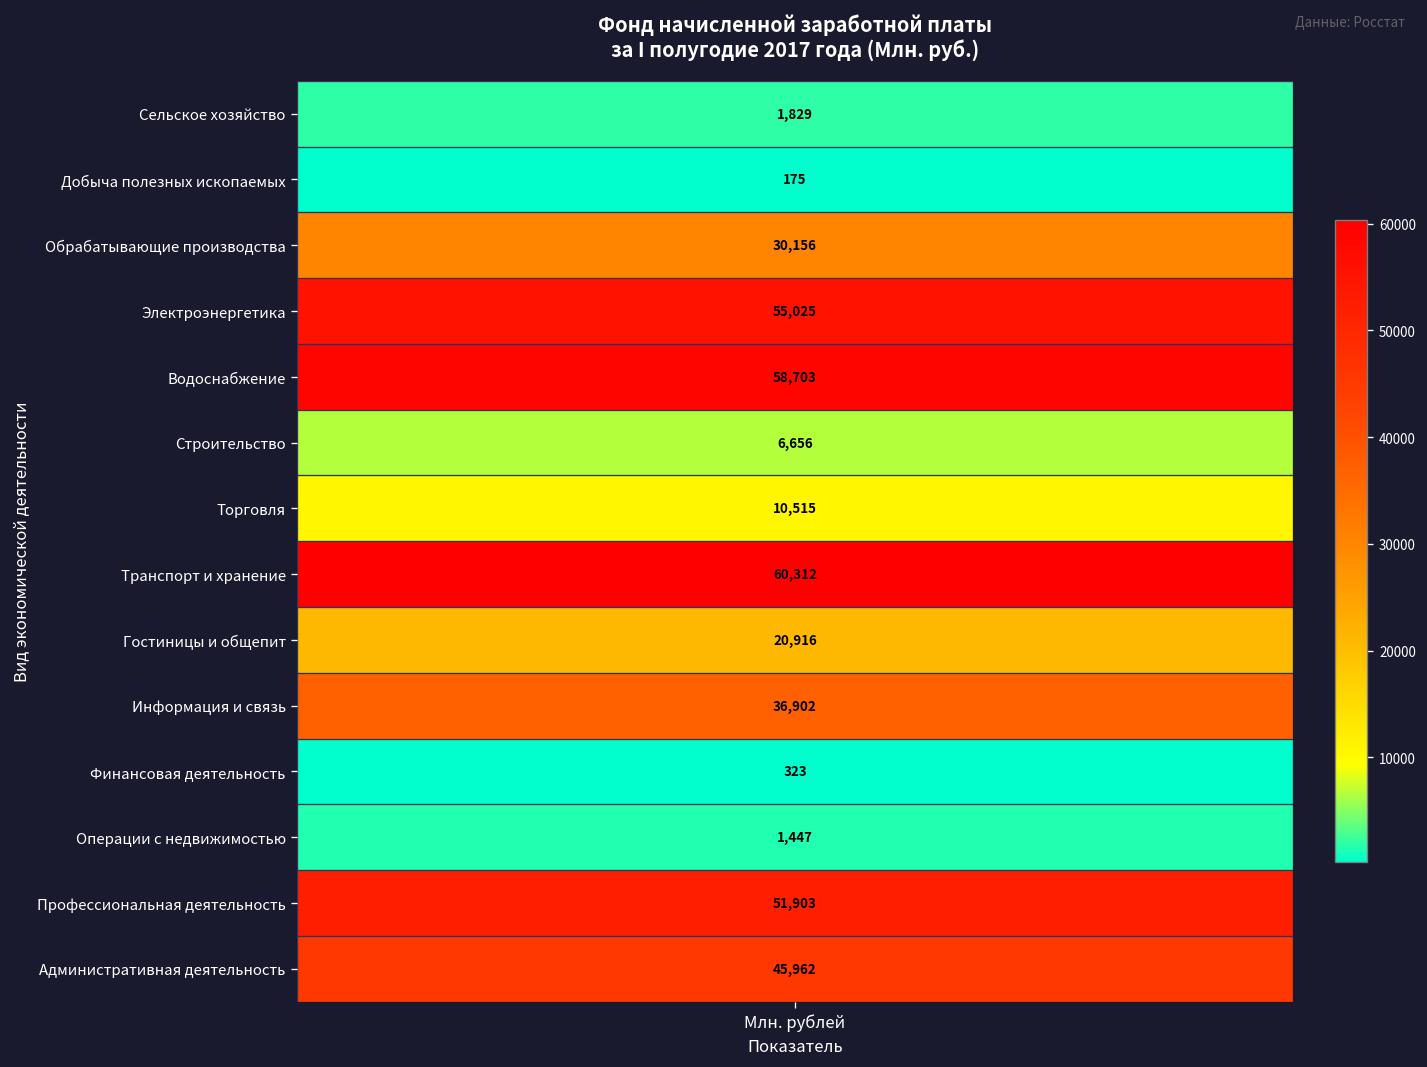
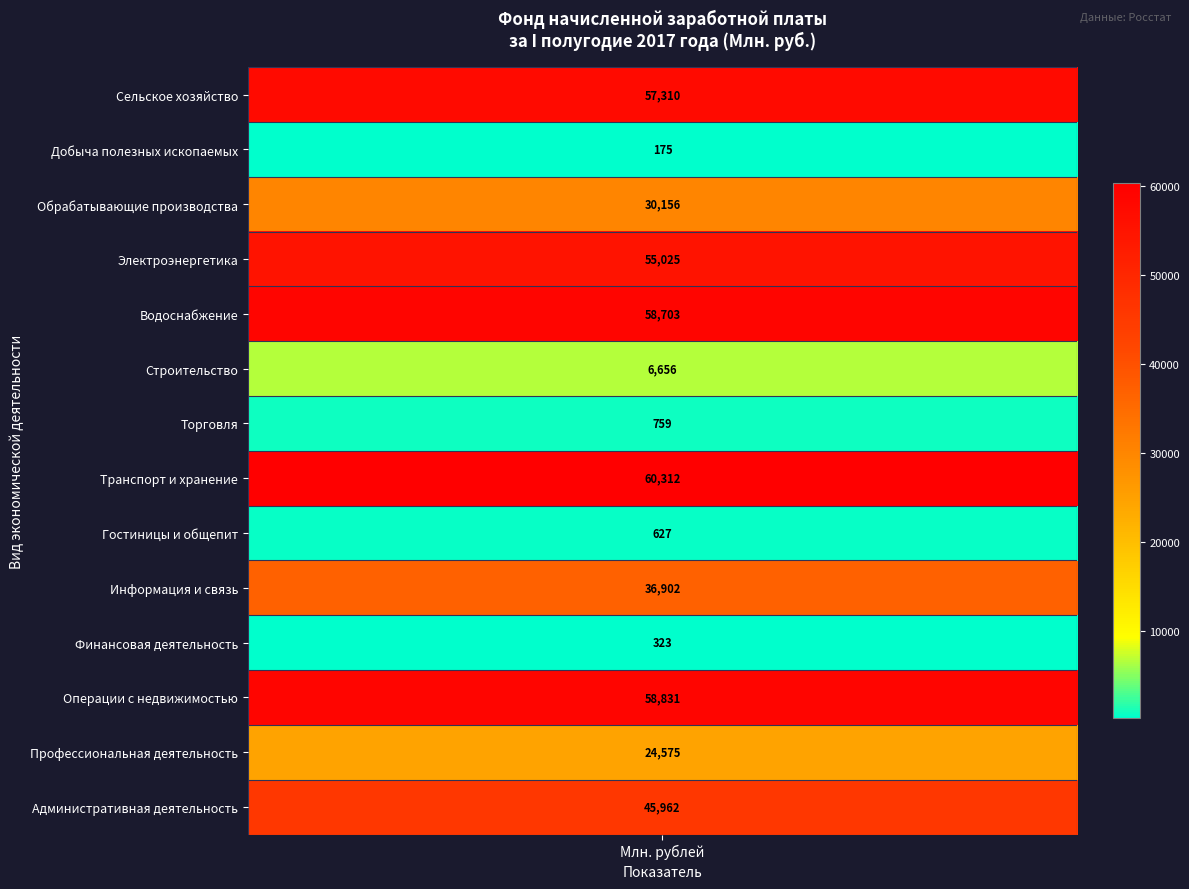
  {
    "Сельское хозяйство": {
-     "Млн. рублей": "1,829"
+     "Млн. рублей": "57,310"
    },
    "Добыча полезных ископаемых": {
      "Млн. рублей": "175"
    },
    "Обрабатывающие производства": {
      "Млн. рублей": "30,156"
    },
    "Электроэнергетика": {
      "Млн. рублей": "55,025"
    },
    "Водоснабжение": {
      "Млн. рублей": "58,703"
    },
    "Строительство": {
      "Млн. рублей": "6,656"
    },
    "Торговля": {
-     "Млн. рублей": "10,515"
+     "Млн. рублей": "759"
    },
    "Транспорт и хранение": {
      "Млн. рублей": "60,312"
    },
    "Гостиницы и общепит": {
-     "Млн. рублей": "20,916"
+     "Млн. рублей": "627"
    },
    "Информация и связь": {
      "Млн. рублей": "36,902"
    },
    "Финансовая деятельность": {
      "Млн. рублей": "323"
    },
    "Операции с недвижимостью": {
-     "Млн. рублей": "1,447"
+     "Млн. рублей": "58,831"
    },
    "Профессиональная деятельность": {
-     "Млн. рублей": "51,903"
+     "Млн. рублей": "24,575"
    },
    "Административная деятельность": {
      "Млн. рублей": "45,962"
    }
  }
